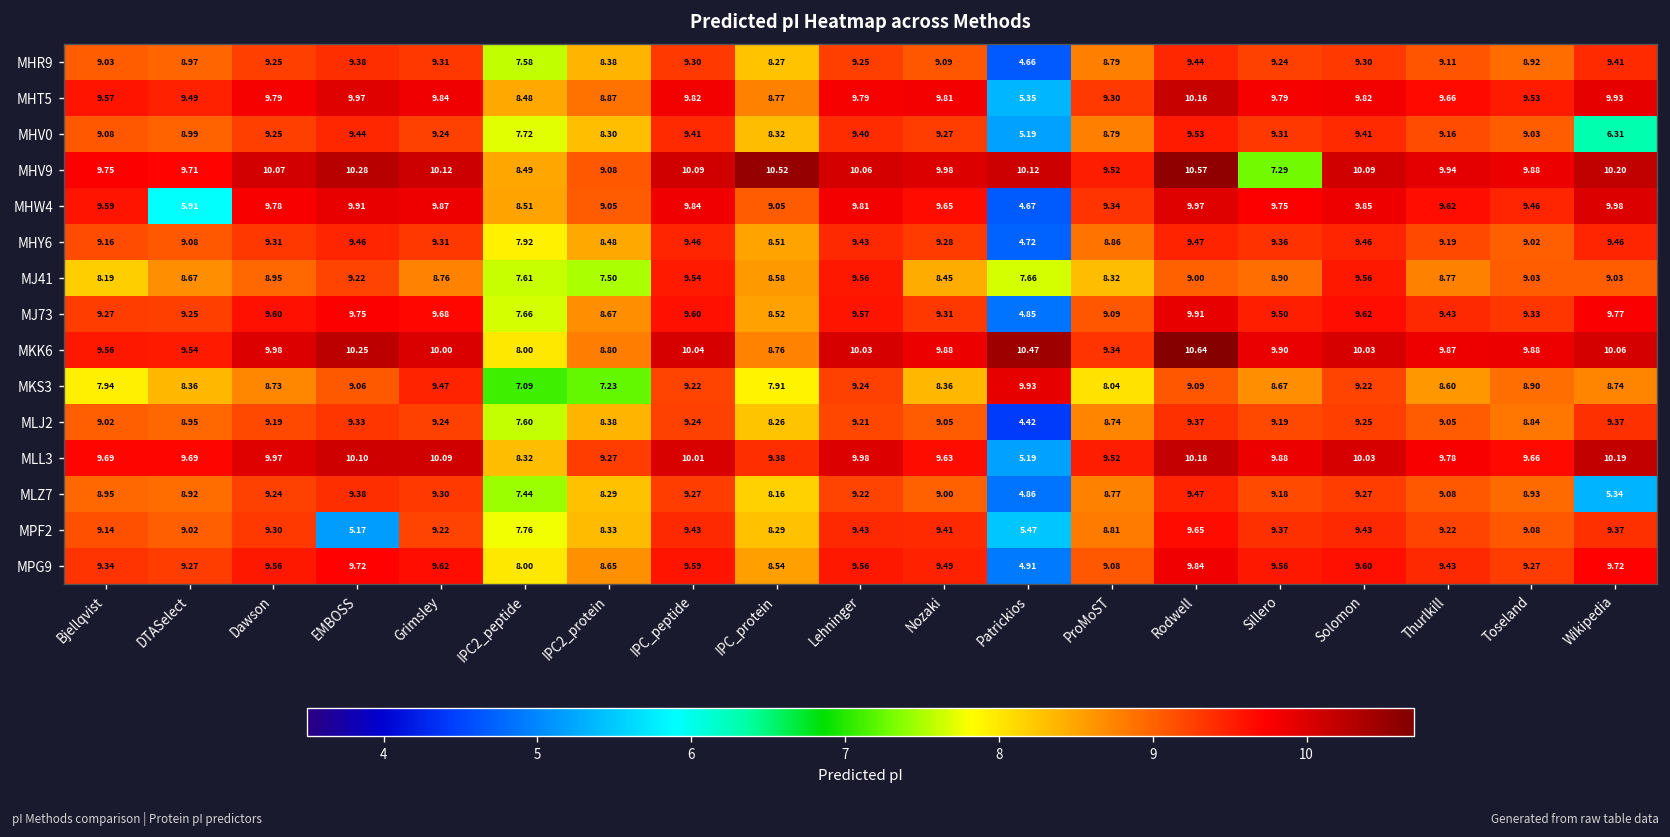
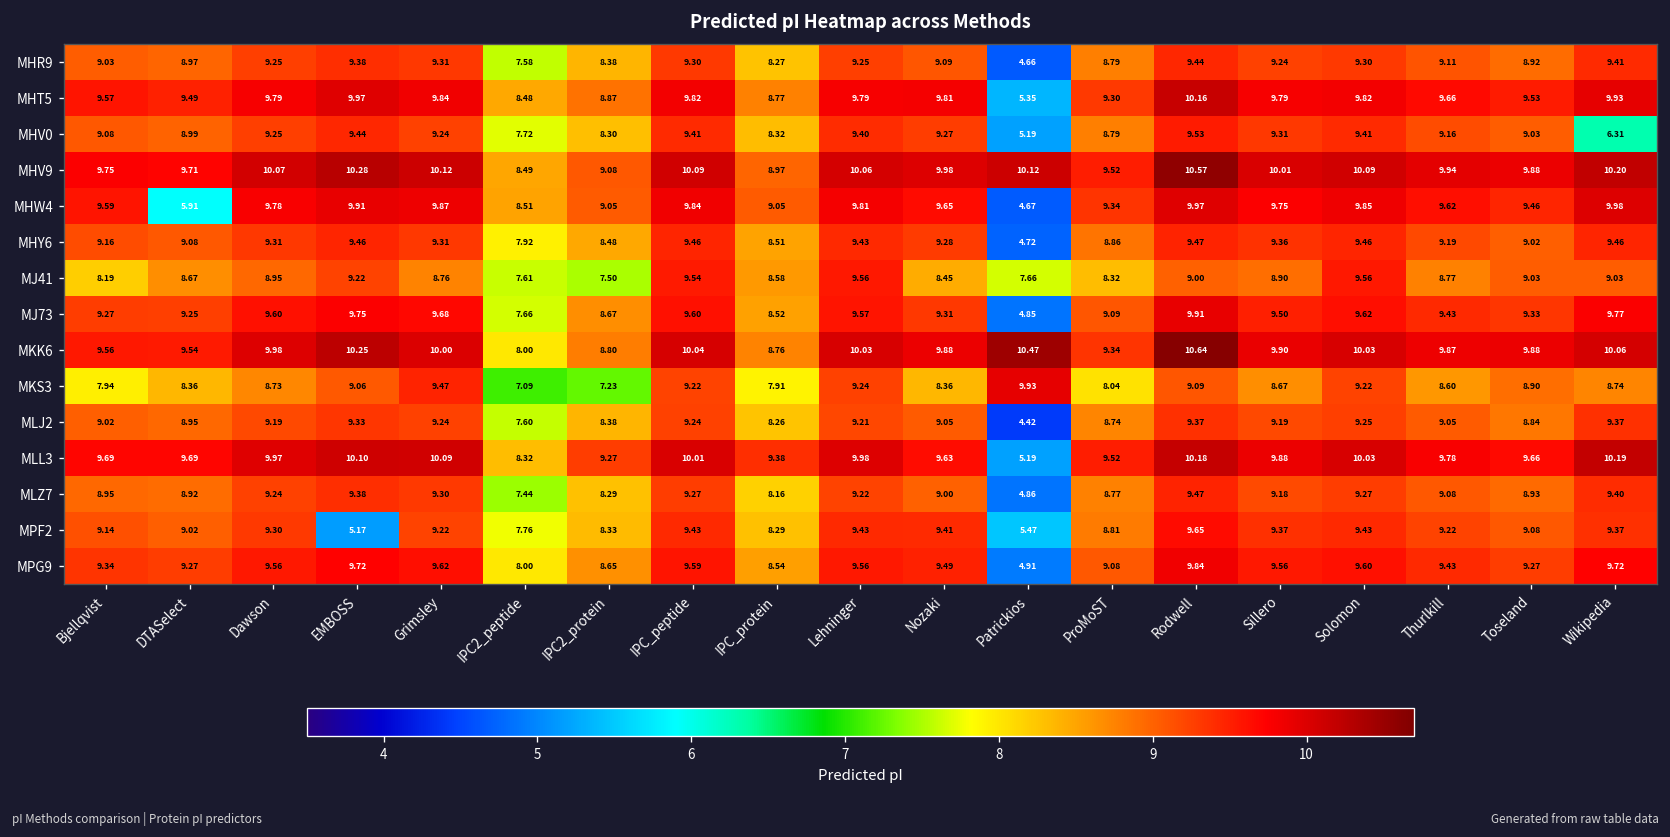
  {
    "MHV9": {
      "Bjellqvist": 9.75,
      "DTASelect": 9.71,
      "Dawson": 10.07,
      "EMBOSS": 10.28,
      "Grimsley": 10.12,
      "IPC2_peptide": 8.49,
      "IPC2_protein": 9.08,
      "IPC_peptide": 10.09,
-     "IPC_protein": 10.52,
+     "IPC_protein": 8.97,
      "Lehninger": 10.06,
      "Nozaki": 9.98,
      "Patrickios": 10.12,
      "ProMoST": 9.52,
      "Rodwell": 10.57,
-     "Sillero": 7.29,
+     "Sillero": 10.01,
      "Solomon": 10.09,
      "Thurlkill": 9.94,
      "Toseland": 9.88,
      "Wikipedia": 10.20
    },
    "MLZ7": {
      "Bjellqvist": 8.95,
      "DTASelect": 8.92,
      "Dawson": 9.24,
      "EMBOSS": 9.38,
      "Grimsley": 9.30,
      "IPC2_peptide": 7.44,
      "IPC2_protein": 8.29,
      "IPC_peptide": 9.27,
      "IPC_protein": 8.16,
      "Lehninger": 9.22,
      "Nozaki": 9.00,
      "Patrickios": 4.86,
      "ProMoST": 8.77,
      "Rodwell": 9.47,
      "Sillero": 9.18,
      "Solomon": 9.27,
      "Thurlkill": 9.08,
      "Toseland": 8.93,
-     "Wikipedia": 5.34
+     "Wikipedia": 9.40
    }
  }
